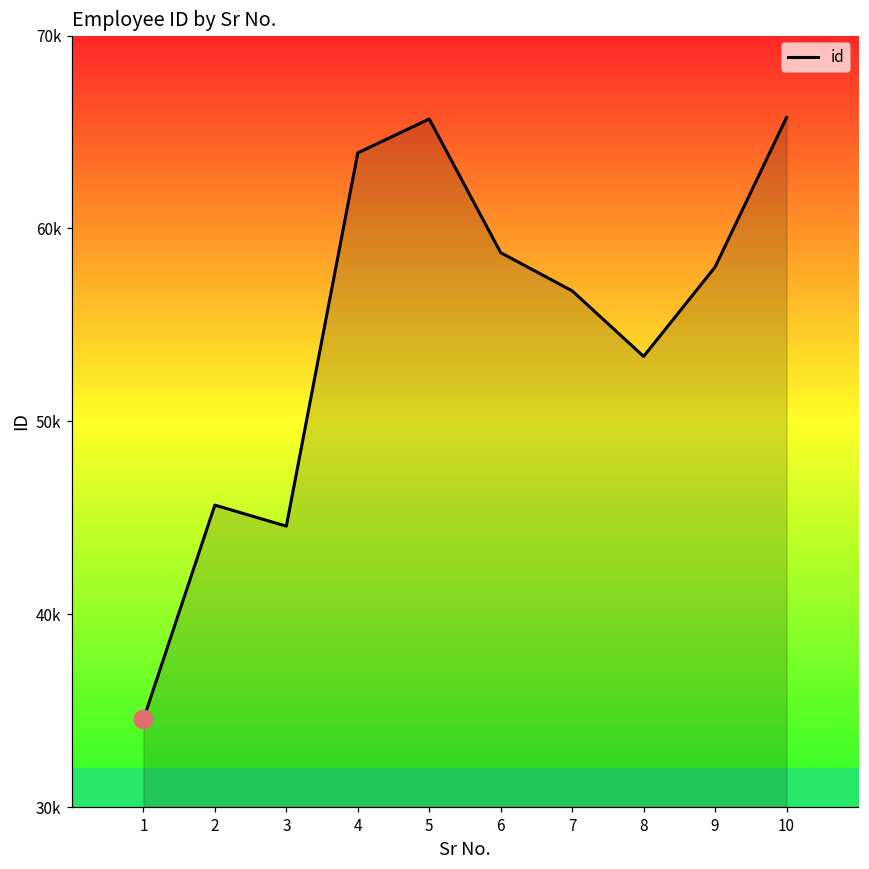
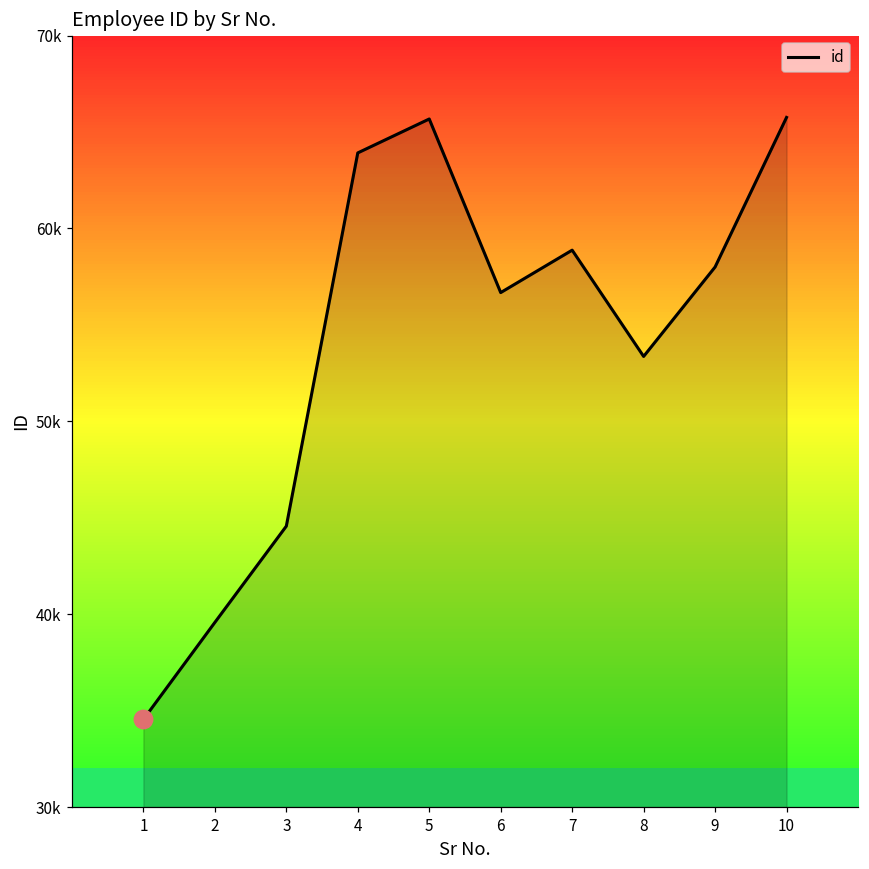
  {
    "id": {
-     "2": 45700,
+     "2": 39600,
      "3": 44600,
      "4": 63900,
      "5": 65700,
-     "6": 58700,
-     "7": 56800,
+     "6": 56700,
+     "7": 58900,
      "8": 53400,
      "9": 58000,
      "10": 65800
    }
  }
